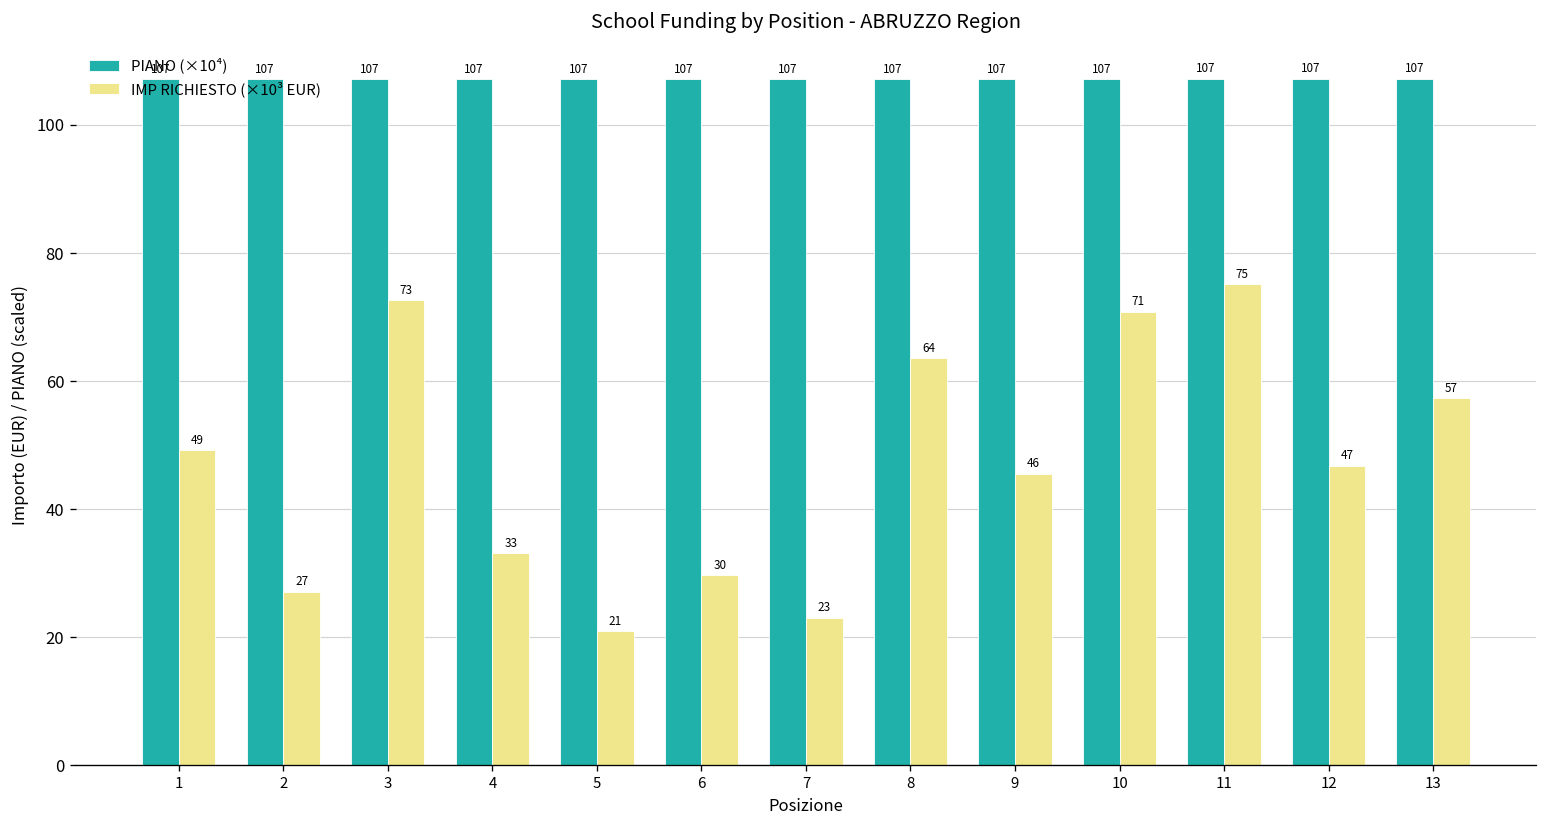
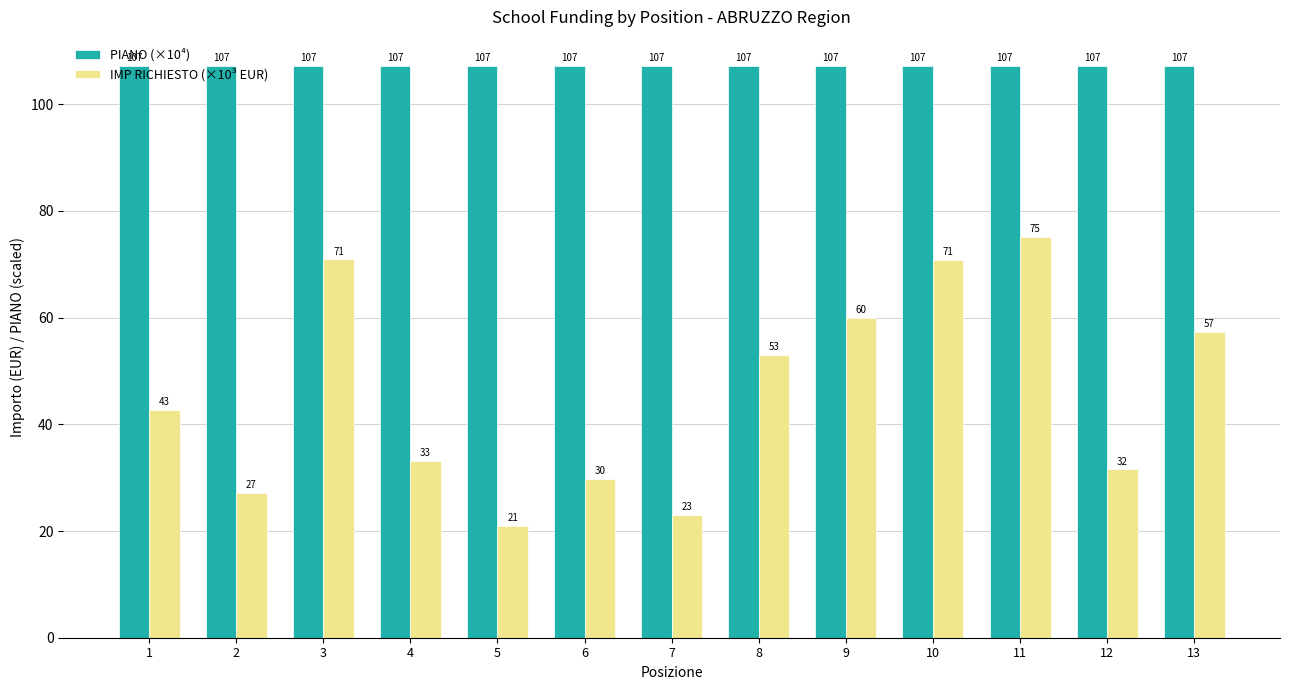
  {
    "PIANO (×10⁴)": {
      "1": 107,
      "2": 107,
      "3": 107,
      "4": 107,
      "5": 107,
      "6": 107,
      "7": 107,
      "8": 107,
      "9": 107,
      "10": 107,
      "11": 107,
      "12": 107,
      "13": 107
    },
    "IMP RICHIESTO (×10³ EUR)": {
-     "1": 49,
+     "1": 43,
      "2": 27,
-     "3": 73,
+     "3": 71,
      "4": 33,
      "5": 21,
      "6": 30,
      "7": 23,
-     "8": 64,
-     "9": 46,
+     "8": 53,
+     "9": 60,
      "10": 71,
      "11": 75,
-     "12": 47,
+     "12": 32,
      "13": 57
    }
  }
